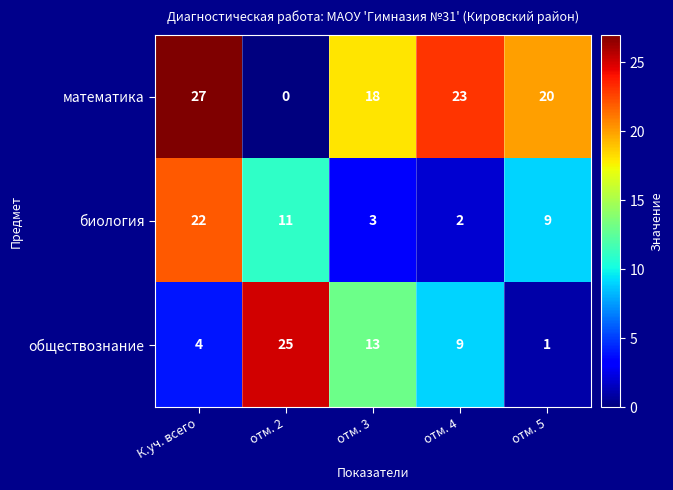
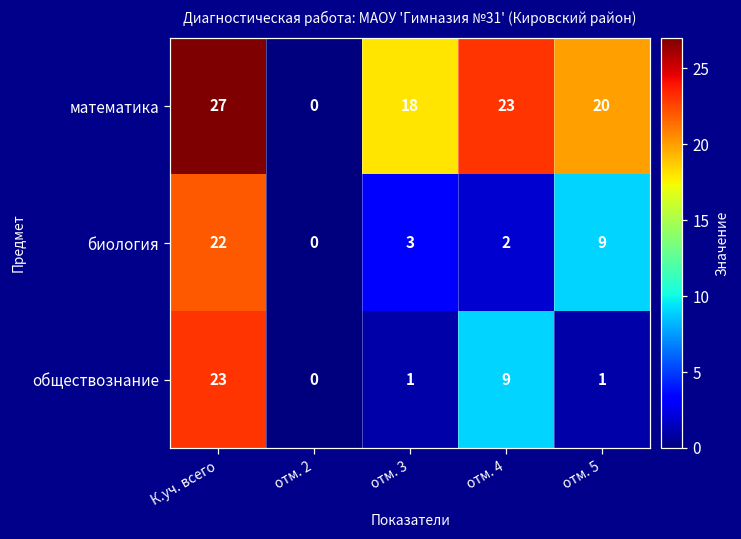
  {
    "математика": {
      "К.уч. всего": 27,
      "отм. 2": 0,
      "отм. 3": 18,
      "отм. 4": 23,
      "отм. 5": 20
    },
    "биология": {
      "К.уч. всего": 22,
-     "отм. 2": 11,
+     "отм. 2": 0,
      "отм. 3": 3,
      "отм. 4": 2,
      "отм. 5": 9
    },
    "обществознание": {
-     "К.уч. всего": 4,
-     "отм. 2": 25,
-     "отм. 3": 13,
+     "К.уч. всего": 23,
+     "отм. 2": 0,
+     "отм. 3": 1,
      "отм. 4": 9,
      "отм. 5": 1
    }
  }
